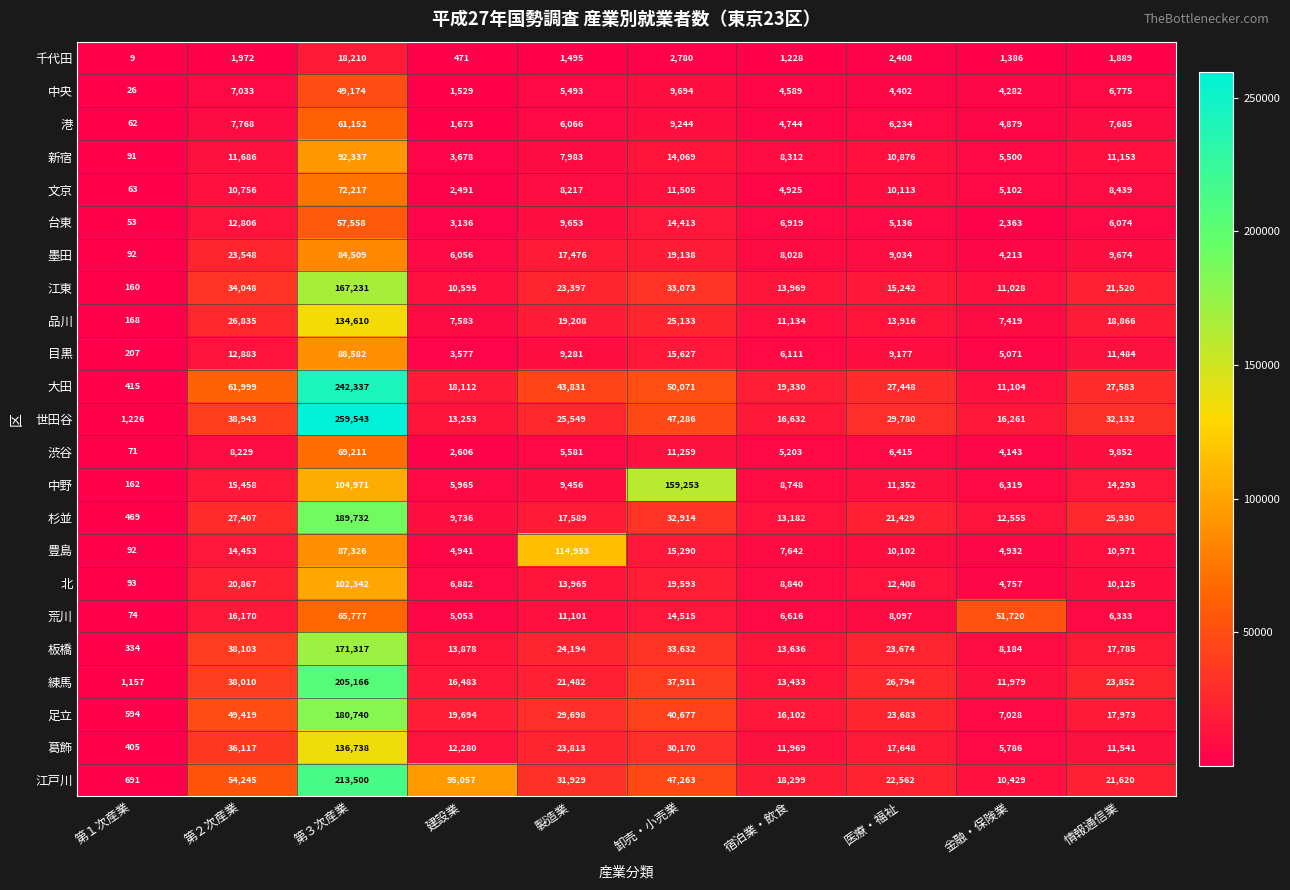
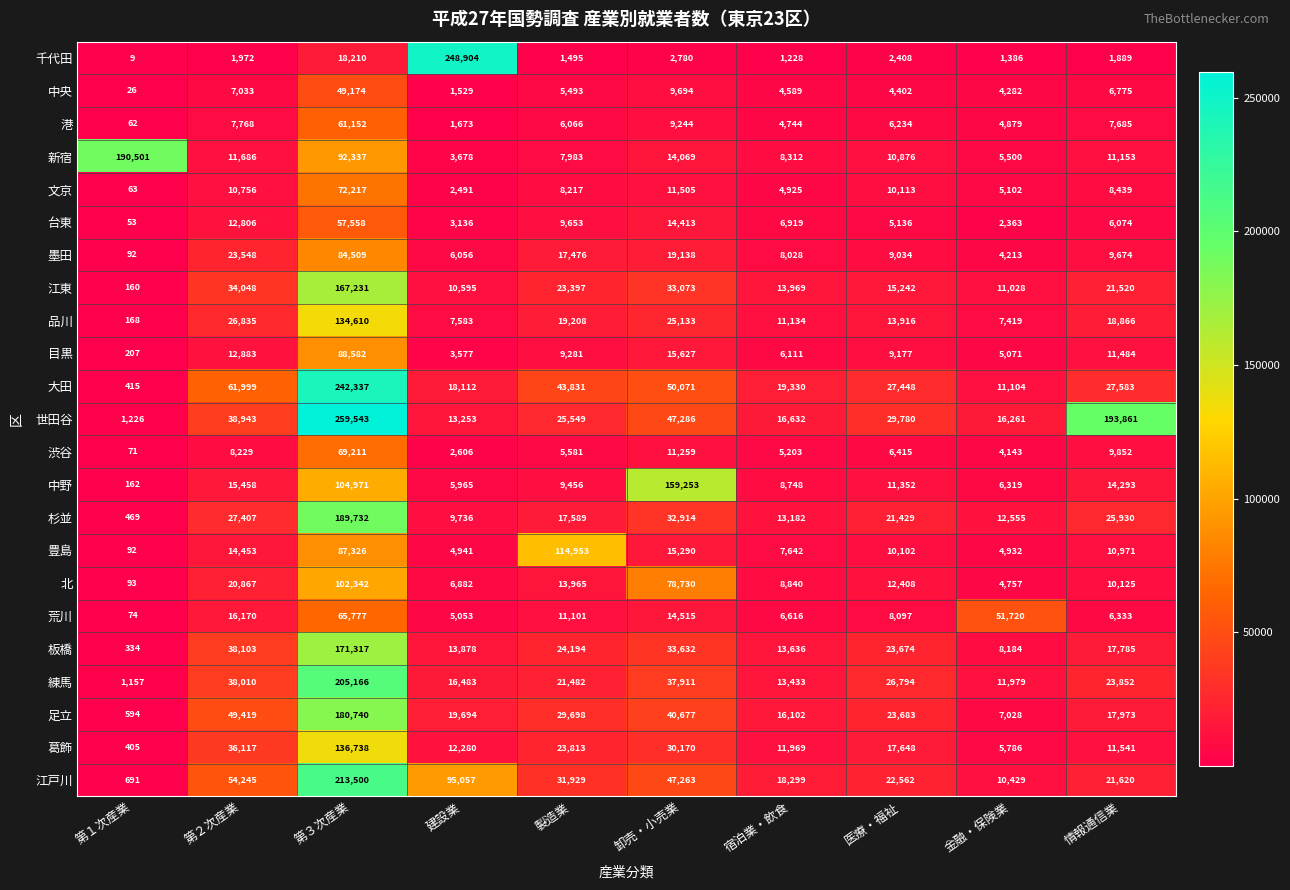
  {
    "千代田": {
      "第１次産業": "9",
      "第２次産業": "1,972",
      "第３次産業": "18,210",
-     "建設業": "471",
+     "建設業": "248,904",
      "製造業": "1,495",
      "卸売・小売業": "2,780",
      "宿泊業・飲食": "1,228",
      "医療・福祉": "2,408",
      "金融・保険業": "1,386",
      "情報通信業": "1,889"
    },
    "新宿": {
-     "第１次産業": "91",
+     "第１次産業": "190,501",
      "第２次産業": "11,686",
      "第３次産業": "92,337",
      "建設業": "3,678",
      "製造業": "7,983",
      "卸売・小売業": "14,069",
      "宿泊業・飲食": "8,312",
      "医療・福祉": "10,876",
      "金融・保険業": "5,500",
      "情報通信業": "11,153"
    },
    "世田谷": {
      "第１次産業": "1,226",
      "第２次産業": "38,943",
      "第３次産業": "259,543",
      "建設業": "13,253",
      "製造業": "25,549",
      "卸売・小売業": "47,286",
      "宿泊業・飲食": "16,632",
      "医療・福祉": "29,780",
      "金融・保険業": "16,261",
-     "情報通信業": "32,132"
+     "情報通信業": "193,861"
    },
    "北": {
      "第１次産業": "93",
      "第２次産業": "20,867",
      "第３次産業": "102,342",
      "建設業": "6,882",
      "製造業": "13,965",
-     "卸売・小売業": "19,593",
+     "卸売・小売業": "78,730",
      "宿泊業・飲食": "8,840",
      "医療・福祉": "12,408",
      "金融・保険業": "4,757",
      "情報通信業": "10,125"
    }
  }
